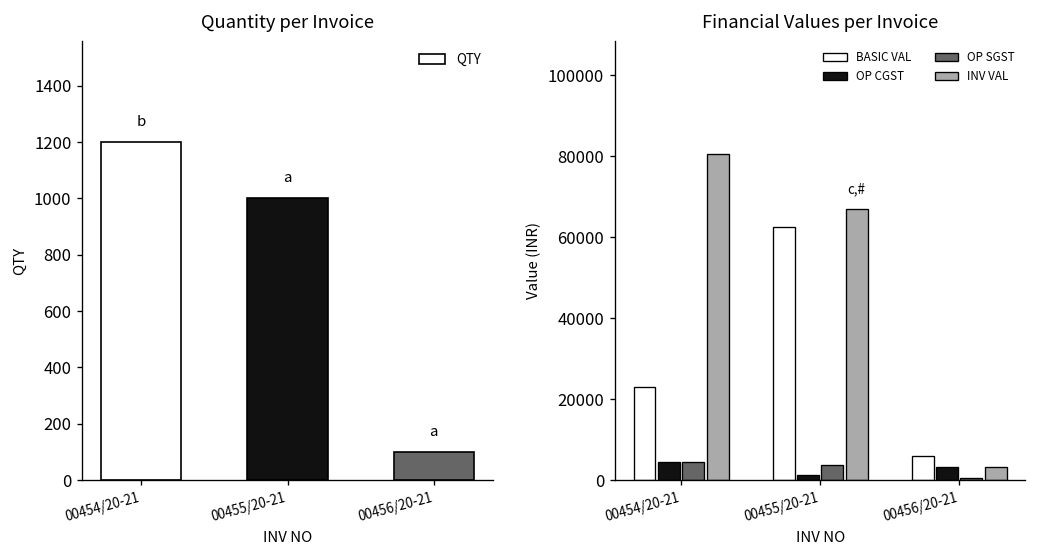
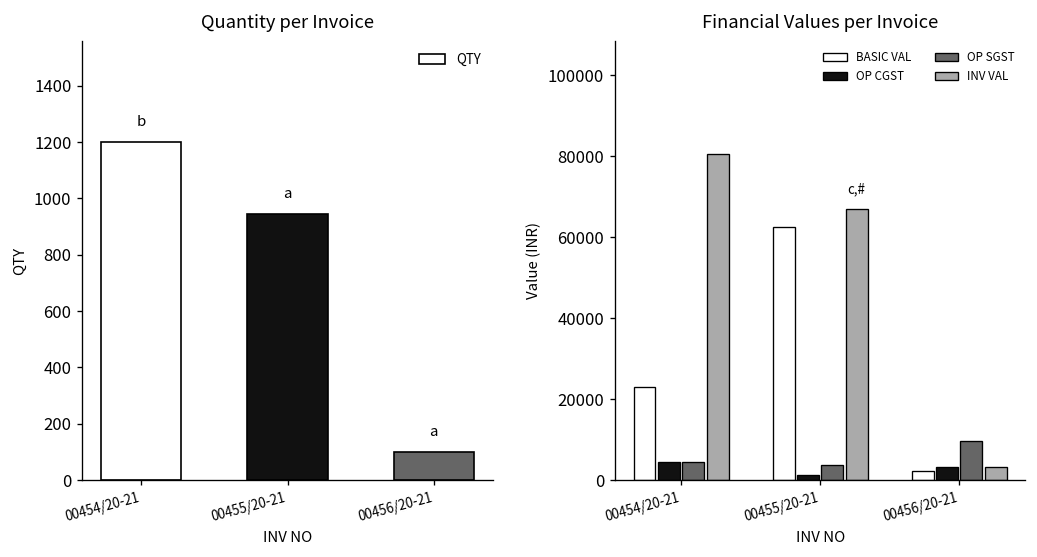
  {
    "Quantity per Invoice": {
      "00454/20-21": 1200,
-     "00455/20-21": 1000,
+     "00455/20-21": 950,
      "00456/20-21": 100
    },
    "Financial Values per Invoice": {
      "BASIC VAL": {
        "00454/20-21": 23000,
        "00455/20-21": 63000,
-       "00456/20-21": 6000
+       "00456/20-21": 2000
      },
      "OP CGST": {
        "00454/20-21": 4000,
        "00455/20-21": 1000,
        "00456/20-21": 3000
      },
      "OP SGST": {
        "00454/20-21": 4000,
        "00455/20-21": 4000,
-       "00456/20-21": 0
+       "00456/20-21": 10000
      },
      "INV VAL": {
        "00454/20-21": 80000,
        "00455/20-21": 67000,
        "00456/20-21": 3000
      }
    }
  }
